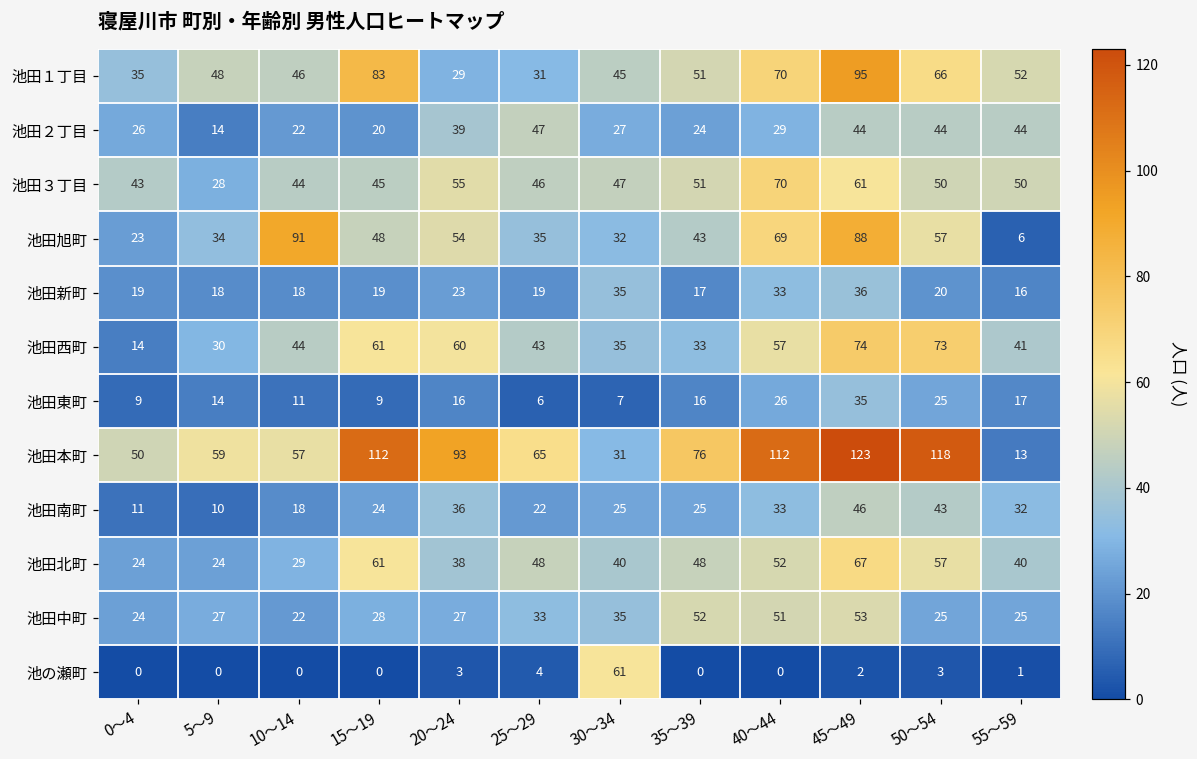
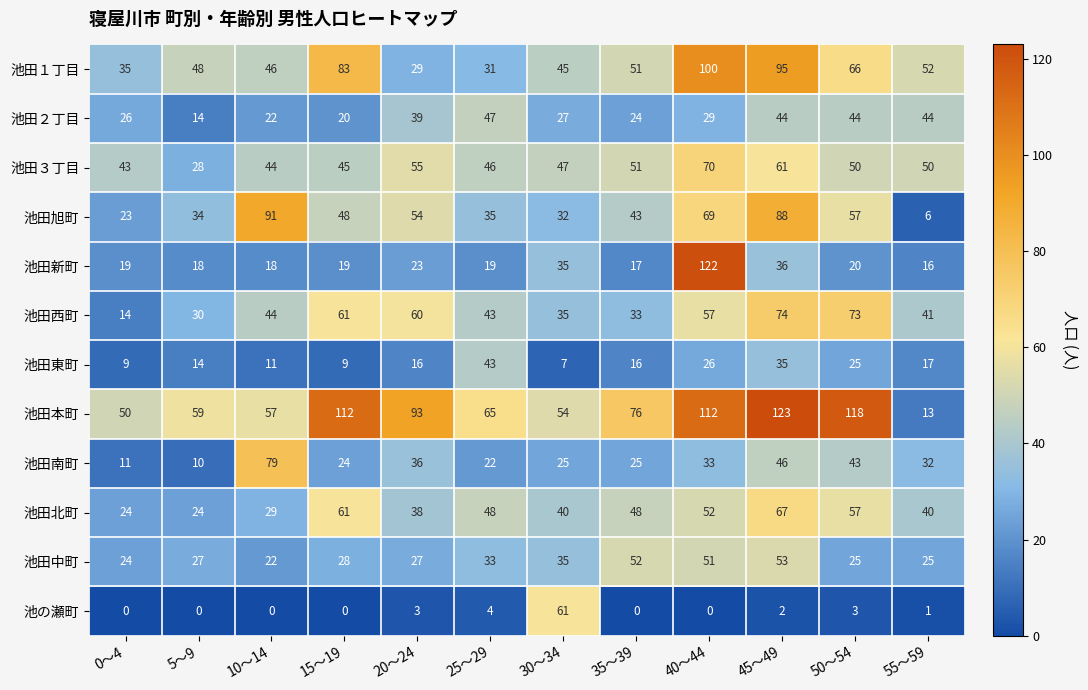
  {
    "池田１丁目": {
      "0～4": 35,
      "5～9": 48,
      "10～14": 46,
      "15～19": 83,
      "20～24": 29,
      "25～29": 31,
      "30～34": 45,
      "35～39": 51,
-     "40～44": 70,
+     "40～44": 100,
      "45～49": 95,
      "50～54": 66,
      "55～59": 52
    },
    "池田２丁目": {
      "0～4": 26,
      "5～9": 14,
      "10～14": 22,
      "15～19": 20,
      "20～24": 39,
      "25～29": 47,
      "30～34": 27,
      "35～39": 24,
      "40～44": 29,
      "45～49": 44,
      "50～54": 44,
      "55～59": 44
    },
    "池田３丁目": {
      "0～4": 43,
      "5～9": 28,
      "10～14": 44,
      "15～19": 45,
      "20～24": 55,
      "25～29": 46,
      "30～34": 47,
      "35～39": 51,
      "40～44": 70,
      "45～49": 61,
      "50～54": 50,
      "55～59": 50
    },
    "池田旭町": {
      "0～4": 23,
      "5～9": 34,
      "10～14": 91,
      "15～19": 48,
      "20～24": 54,
      "25～29": 35,
      "30～34": 32,
      "35～39": 43,
      "40～44": 69,
      "45～49": 88,
      "50～54": 57,
      "55～59": 6
    },
    "池田新町": {
      "0～4": 19,
      "5～9": 18,
      "10～14": 18,
      "15～19": 19,
      "20～24": 23,
      "25～29": 19,
      "30～34": 35,
      "35～39": 17,
-     "40～44": 33,
+     "40～44": 122,
      "45～49": 36,
      "50～54": 20,
      "55～59": 16
    },
    "池田西町": {
      "0～4": 14,
      "5～9": 30,
      "10～14": 44,
      "15～19": 61,
      "20～24": 60,
      "25～29": 43,
      "30～34": 35,
      "35～39": 33,
      "40～44": 57,
      "45～49": 74,
      "50～54": 73,
      "55～59": 41
    },
    "池田東町": {
      "0～4": 9,
      "5～9": 14,
      "10～14": 11,
      "15～19": 9,
      "20～24": 16,
-     "25～29": 6,
+     "25～29": 43,
      "30～34": 7,
      "35～39": 16,
      "40～44": 26,
      "45～49": 35,
      "50～54": 25,
      "55～59": 17
    },
    "池田本町": {
      "0～4": 50,
      "5～9": 59,
      "10～14": 57,
      "15～19": 112,
      "20～24": 93,
      "25～29": 65,
-     "30～34": 31,
+     "30～34": 54,
      "35～39": 76,
      "40～44": 112,
      "45～49": 123,
      "50～54": 118,
      "55～59": 13
    },
    "池田南町": {
      "0～4": 11,
      "5～9": 10,
-     "10～14": 18,
+     "10～14": 79,
      "15～19": 24,
      "20～24": 36,
      "25～29": 22,
      "30～34": 25,
      "35～39": 25,
      "40～44": 33,
      "45～49": 46,
      "50～54": 43,
      "55～59": 32
    },
    "池田北町": {
      "0～4": 24,
      "5～9": 24,
      "10～14": 29,
      "15～19": 61,
      "20～24": 38,
      "25～29": 48,
      "30～34": 40,
      "35～39": 48,
      "40～44": 52,
      "45～49": 67,
      "50～54": 57,
      "55～59": 40
    },
    "池田中町": {
      "0～4": 24,
      "5～9": 27,
      "10～14": 22,
      "15～19": 28,
      "20～24": 27,
      "25～29": 33,
      "30～34": 35,
      "35～39": 52,
      "40～44": 51,
      "45～49": 53,
      "50～54": 25,
      "55～59": 25
    },
    "池の瀬町": {
      "0～4": 0,
      "5～9": 0,
      "10～14": 0,
      "15～19": 0,
      "20～24": 3,
      "25～29": 4,
      "30～34": 61,
      "35～39": 0,
      "40～44": 0,
      "45～49": 2,
      "50～54": 3,
      "55～59": 1
    }
  }
